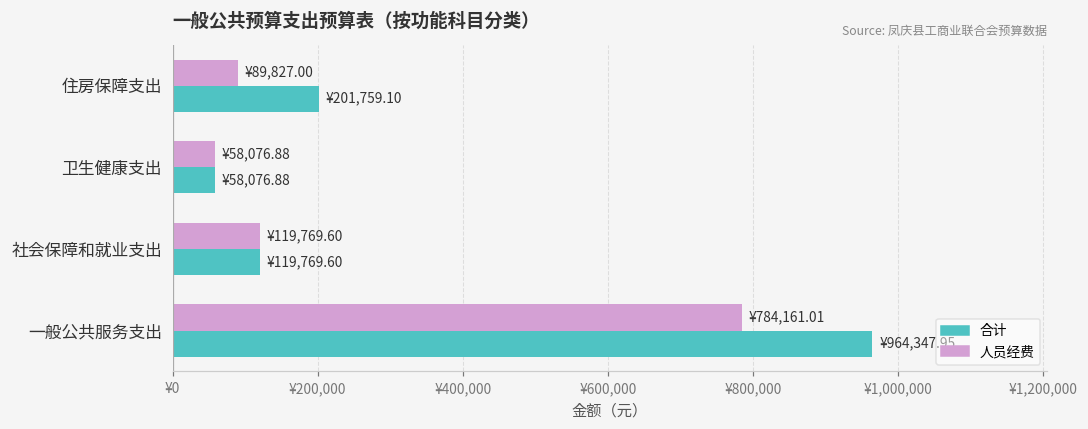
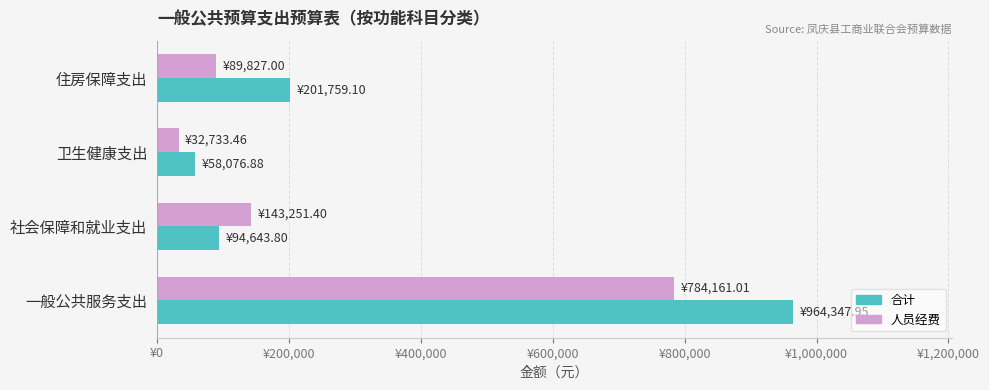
  {
    "合计": {
      "住房保障支出": "¥201,759.10",
      "卫生健康支出": "¥58,076.88",
-     "社会保障和就业支出": "¥119,769.60"
+     "社会保障和就业支出": "¥94,643.80"
    },
    "人员经费": {
      "住房保障支出": "¥89,827.00",
-     "卫生健康支出": "¥58,076.88",
-     "社会保障和就业支出": "¥119,769.60",
+     "卫生健康支出": "¥32,733.46",
+     "社会保障和就业支出": "¥143,251.40",
      "一般公共服务支出": "¥784,161.01"
    }
  }
